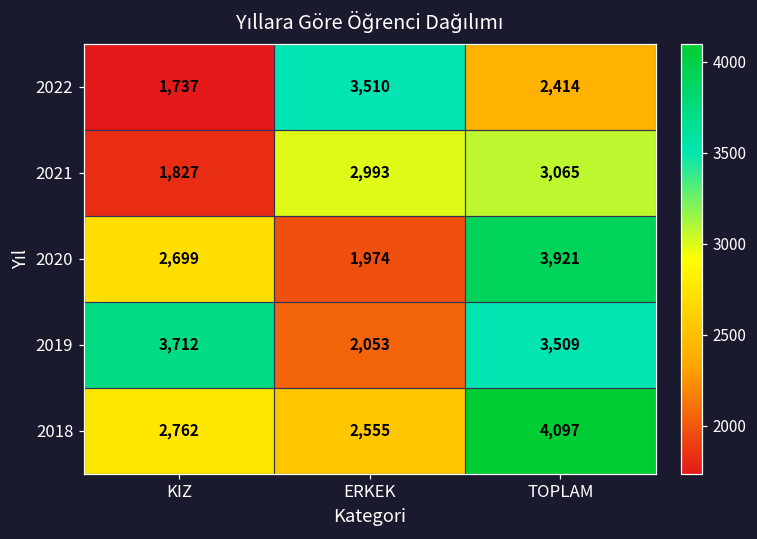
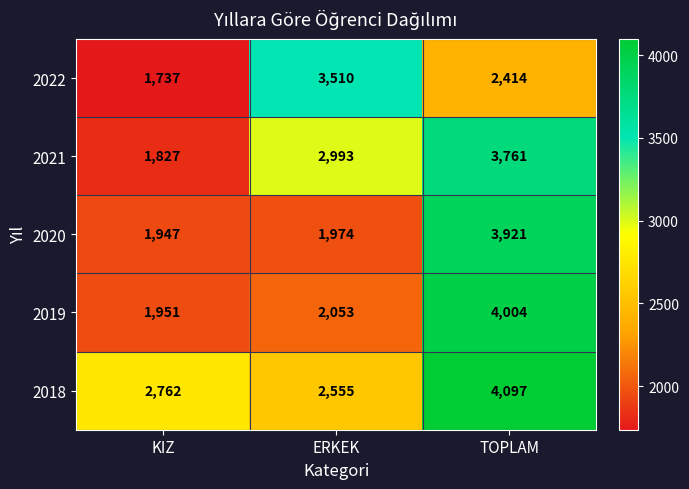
  {
    "2022": {
      "KIZ": "1,737",
      "ERKEK": "3,510",
      "TOPLAM": "2,414"
    },
    "2021": {
      "KIZ": "1,827",
      "ERKEK": "2,993",
-     "TOPLAM": "3,065"
+     "TOPLAM": "3,761"
    },
    "2020": {
-     "KIZ": "2,699",
+     "KIZ": "1,947",
      "ERKEK": "1,974",
      "TOPLAM": "3,921"
    },
    "2019": {
-     "KIZ": "3,712",
+     "KIZ": "1,951",
      "ERKEK": "2,053",
-     "TOPLAM": "3,509"
+     "TOPLAM": "4,004"
    },
    "2018": {
      "KIZ": "2,762",
      "ERKEK": "2,555",
      "TOPLAM": "4,097"
    }
  }
